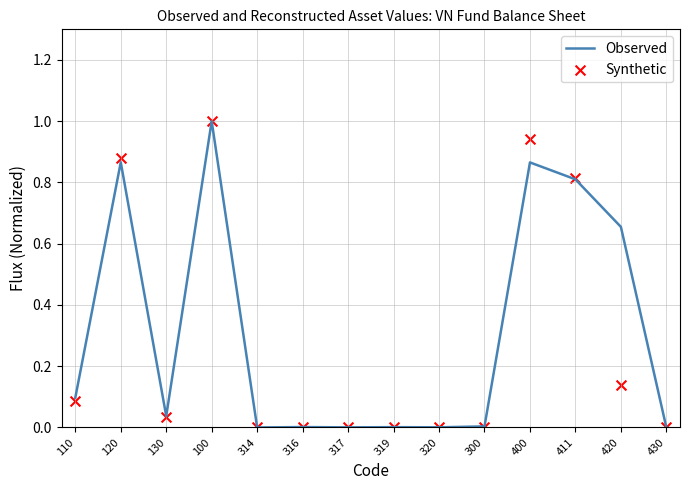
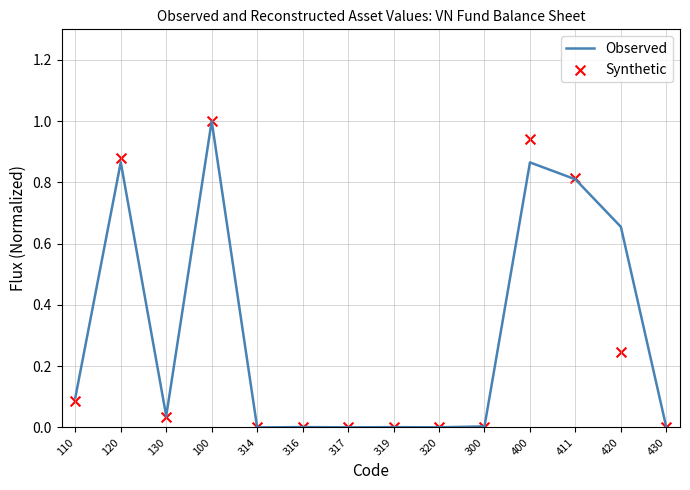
  {
    "Observed": {
      "110": 0.10,
      "120": 0.87,
      "400": 0.87,
      "420": 0.65
    },
    "Synthetic": {
-     "420": 0.14
+     "420": 0.25
    }
  }
